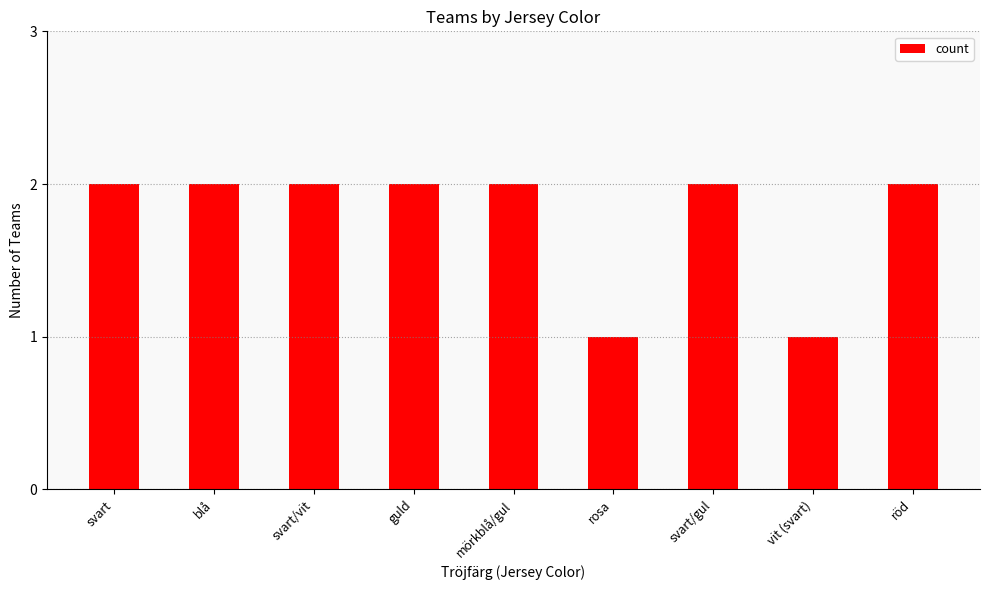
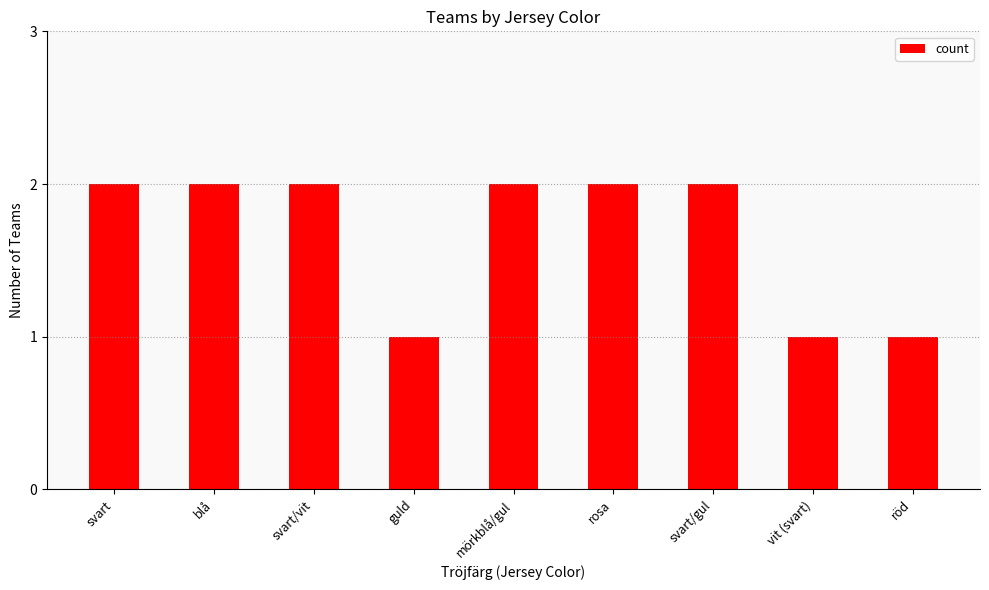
  {
    "svart": 2,
    "blå": 2,
    "svart/vit": 2,
-   "guld": 2,
+   "guld": 1,
    "mörkblå/gul": 2,
-   "rosa": 1,
+   "rosa": 2,
    "svart/gul": 2,
    "vit (svart)": 1,
-   "röd": 2
+   "röd": 1
  }
